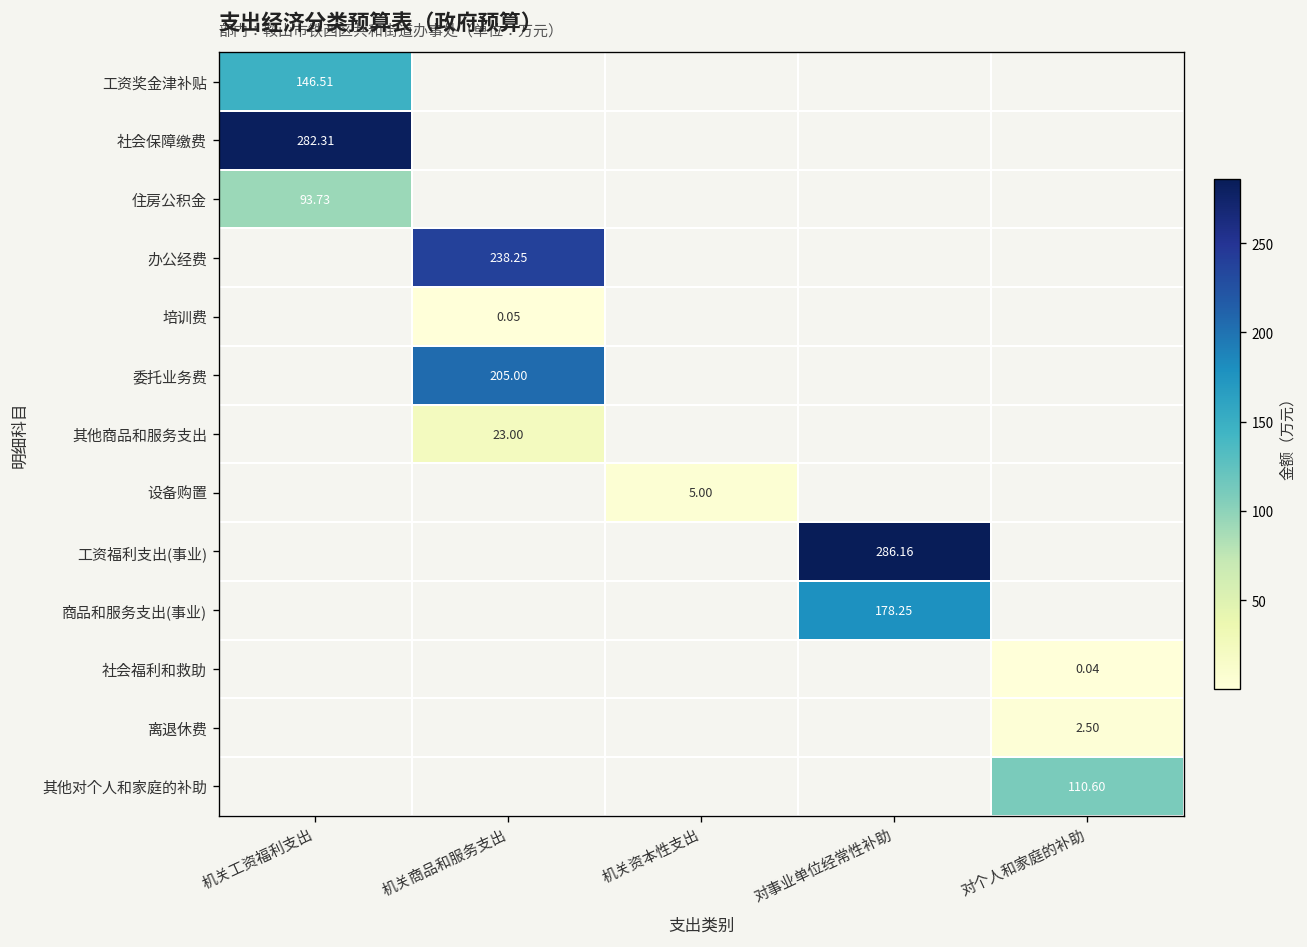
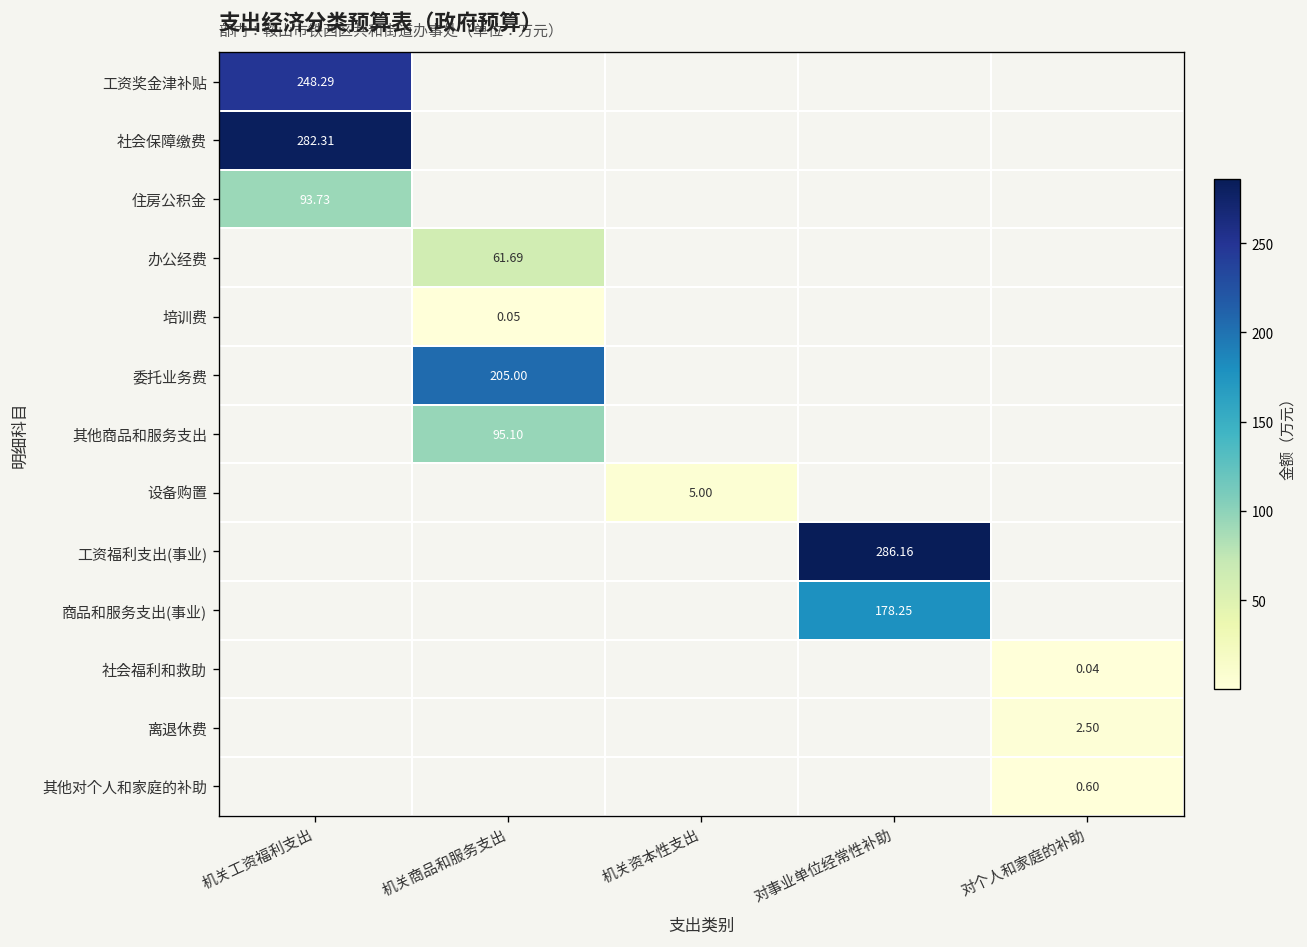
  {
    "工资奖金津补贴": {
-     "机关工资福利支出": 146.51
+     "机关工资福利支出": 248.29
    },
    "社会保障缴费": {
      "机关工资福利支出": 282.31
    },
    "住房公积金": {
      "机关工资福利支出": 93.73
    },
    "办公经费": {
-     "机关商品和服务支出": 238.25
+     "机关商品和服务支出": 61.69
    },
    "培训费": {
      "机关商品和服务支出": 0.05
    },
    "委托业务费": {
      "机关商品和服务支出": 205.00
    },
    "其他商品和服务支出": {
-     "机关商品和服务支出": 23.00
+     "机关商品和服务支出": 95.10
    },
    "设备购置": {
      "机关资本性支出": 5.00
    },
    "工资福利支出(事业)": {
      "对事业单位经常性补助": 286.16
    },
    "商品和服务支出(事业)": {
      "对事业单位经常性补助": 178.25
    },
    "社会福利和救助": {
      "对个人和家庭的补助": 0.04
    },
    "离退休费": {
      "对个人和家庭的补助": 2.50
    },
    "其他对个人和家庭的补助": {
-     "对个人和家庭的补助": 110.60
+     "对个人和家庭的补助": 0.60
    }
  }
